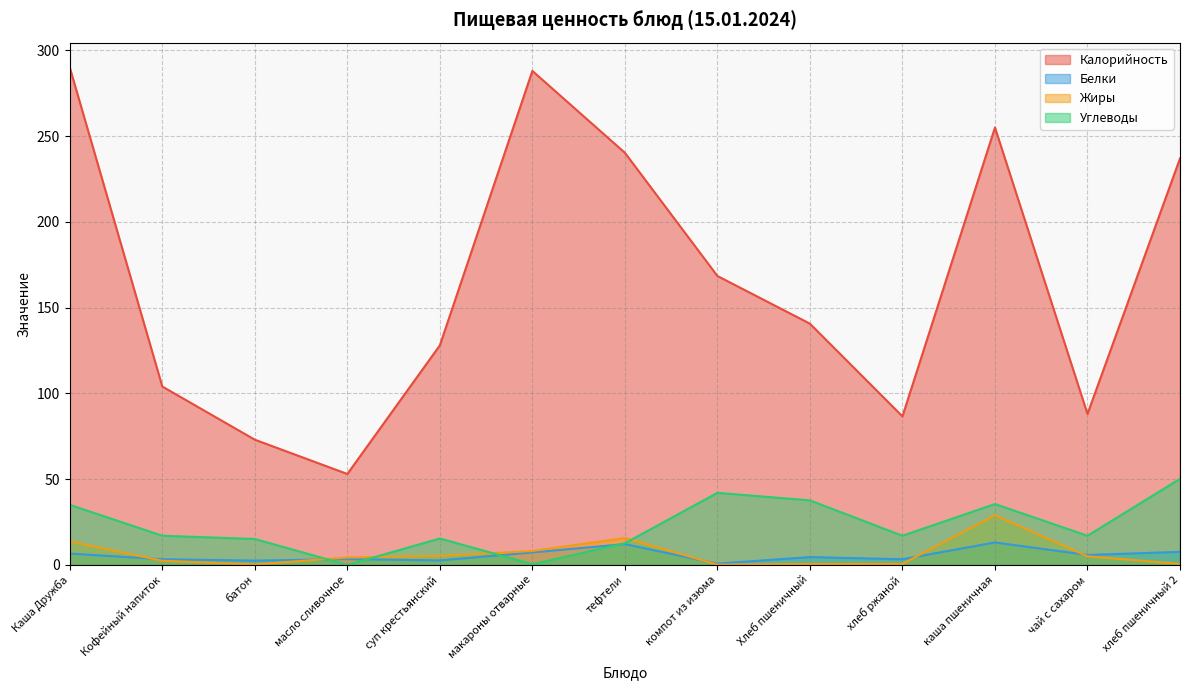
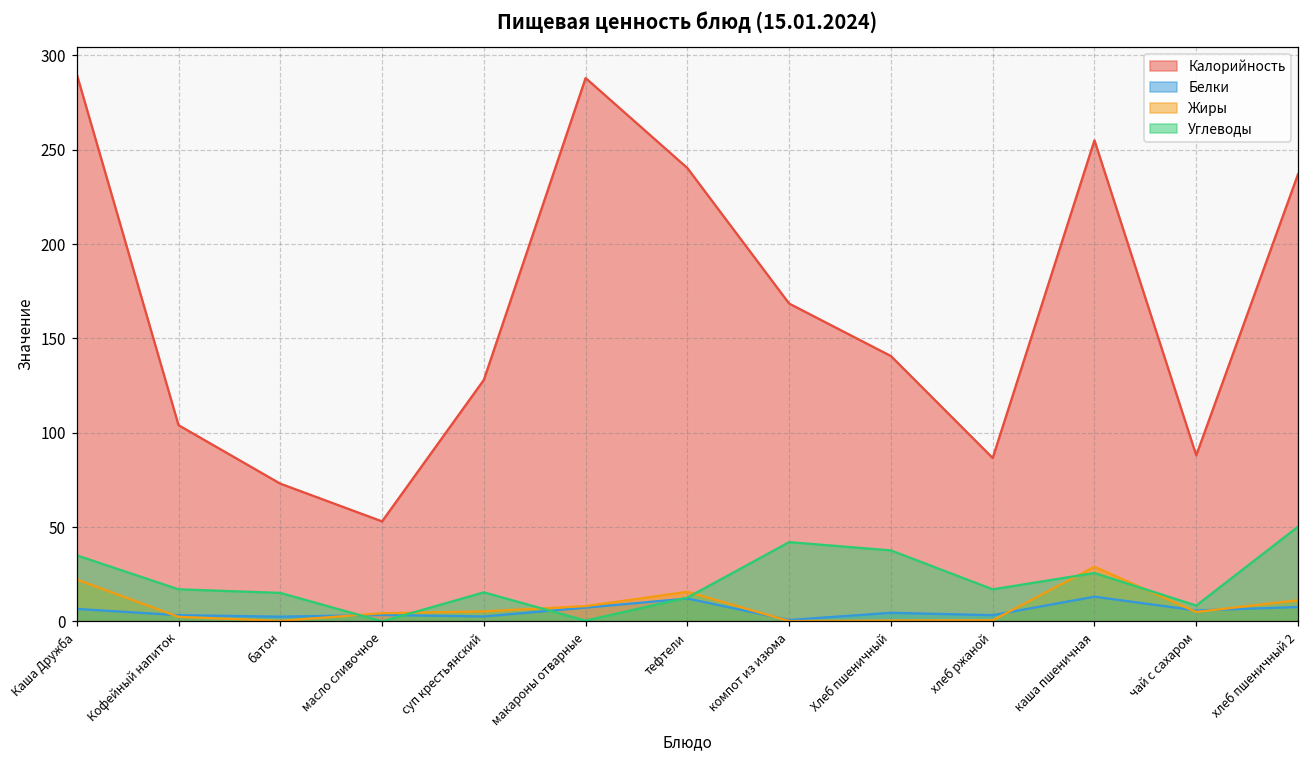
  {
    "Калорийность": {
      "Каша Дружба": 290,
      "Кофейный напиток": 104,
      "батон": 73,
      "масло сливочное": 53,
      "суп крестьянский": 128,
      "макароны отварные": 288,
      "тефтели": 240,
      "компот из изюма": 168,
      "Хлеб пшеничный": 141,
      "хлеб ржаной": 87,
      "каша пшеничная": 255,
      "чай с сахаром": 88,
      "хлеб пшеничный 2": 237
    },
    "Белки": {
      "Каша Дружба": 7,
      "батон": 3,
      "суп крестьянский": 3,
      "Хлеб пшеничный": 5,
      "хлеб ржаной": 3,
      "каша пшеничная": 13,
      "хлеб пшеничный 2": 8
    },
    "Жиры": {
-     "Каша Дружба": 14,
+     "Каша Дружба": 22,
      "батон": 0,
      "суп крестьянский": 5,
      "тефтели": 16,
      "Хлеб пшеничный": 0,
      "хлеб ржаной": 1,
      "каша пшеничная": 29,
-     "хлеб пшеничный 2": 1
+     "хлеб пшеничный 2": 11
    },
    "Углеводы": {
      "Каша Дружба": 35,
      "Кофейный напиток": 17,
      "батон": 15,
      "масло сливочное": 0,
      "суп крестьянский": 15,
      "макароны отварные": 0,
      "компот из изюма": 42,
      "Хлеб пшеничный": 38,
      "хлеб ржаной": 17,
-     "каша пшеничная": 35,
-     "чай с сахаром": 17,
+     "каша пшеничная": 26,
+     "чай с сахаром": 8,
      "хлеб пшеничный 2": 50
    }
  }
